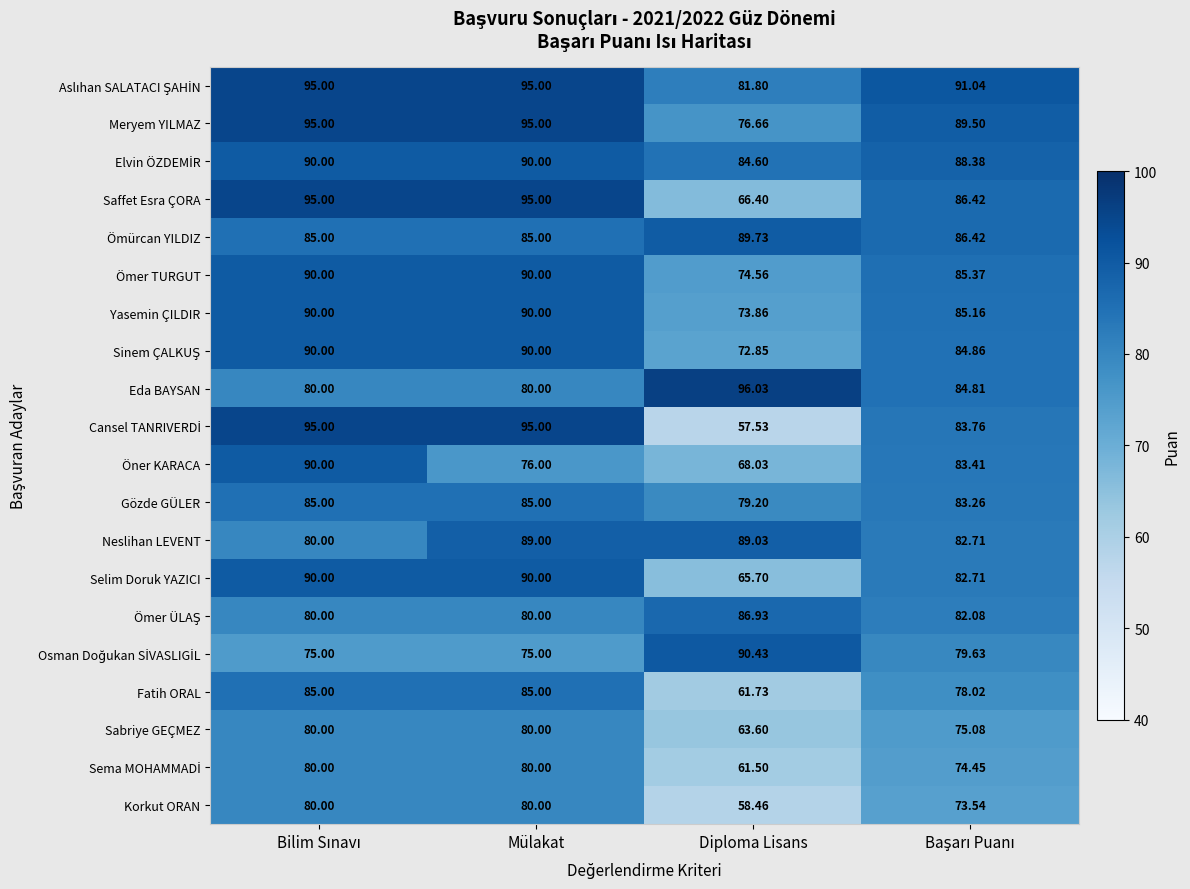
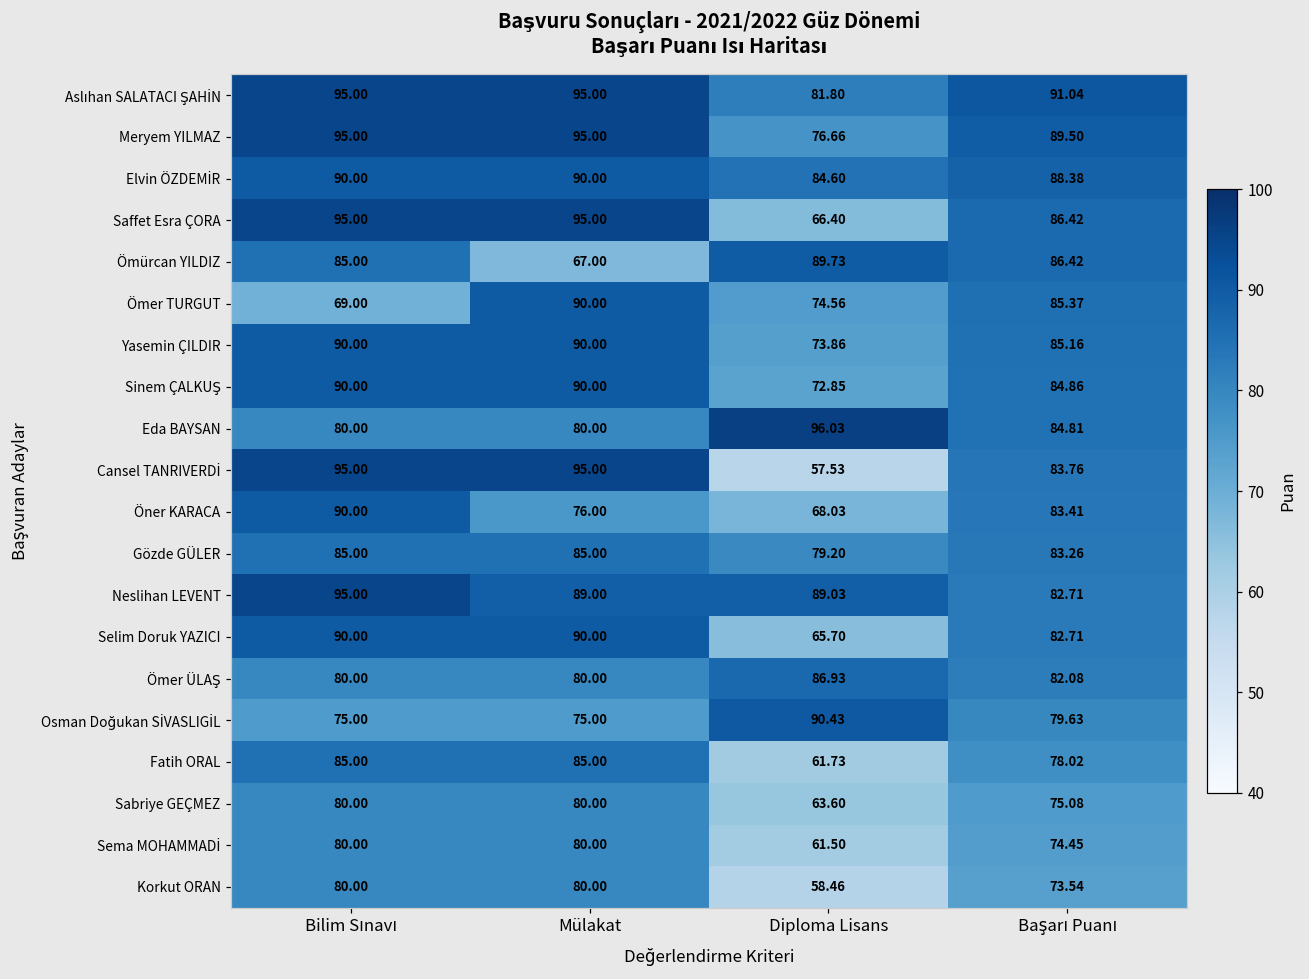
  {
    "Aslıhan SALATACI ŞAHİN": {
      "Bilim Sınavı": 95.00,
      "Mülakat": 95.00,
      "Diploma Lisans": 81.80,
      "Başarı Puanı": 91.04
    },
    "Meryem YILMAZ": {
      "Bilim Sınavı": 95.00,
      "Mülakat": 95.00,
      "Diploma Lisans": 76.66,
      "Başarı Puanı": 89.50
    },
    "Elvin ÖZDEMİR": {
      "Bilim Sınavı": 90.00,
      "Mülakat": 90.00,
      "Diploma Lisans": 84.60,
      "Başarı Puanı": 88.38
    },
    "Saffet Esra ÇORA": {
      "Bilim Sınavı": 95.00,
      "Mülakat": 95.00,
      "Diploma Lisans": 66.40,
      "Başarı Puanı": 86.42
    },
    "Ömürcan YILDIZ": {
      "Bilim Sınavı": 85.00,
-     "Mülakat": 85.00,
+     "Mülakat": 67.00,
      "Diploma Lisans": 89.73,
      "Başarı Puanı": 86.42
    },
    "Ömer TURGUT": {
-     "Bilim Sınavı": 90.00,
+     "Bilim Sınavı": 69.00,
      "Mülakat": 90.00,
      "Diploma Lisans": 74.56,
      "Başarı Puanı": 85.37
    },
    "Yasemin ÇILDIR": {
      "Bilim Sınavı": 90.00,
      "Mülakat": 90.00,
      "Diploma Lisans": 73.86,
      "Başarı Puanı": 85.16
    },
    "Sinem ÇALKUŞ": {
      "Bilim Sınavı": 90.00,
      "Mülakat": 90.00,
      "Diploma Lisans": 72.85,
      "Başarı Puanı": 84.86
    },
    "Eda BAYSAN": {
      "Bilim Sınavı": 80.00,
      "Mülakat": 80.00,
      "Diploma Lisans": 96.03,
      "Başarı Puanı": 84.81
    },
    "Cansel TANRIVERDİ": {
      "Bilim Sınavı": 95.00,
      "Mülakat": 95.00,
      "Diploma Lisans": 57.53,
      "Başarı Puanı": 83.76
    },
    "Öner KARACA": {
      "Bilim Sınavı": 90.00,
      "Mülakat": 76.00,
      "Diploma Lisans": 68.03,
      "Başarı Puanı": 83.41
    },
    "Gözde GÜLER": {
      "Bilim Sınavı": 85.00,
      "Mülakat": 85.00,
      "Diploma Lisans": 79.20,
      "Başarı Puanı": 83.26
    },
    "Neslihan LEVENT": {
-     "Bilim Sınavı": 80.00,
+     "Bilim Sınavı": 95.00,
      "Mülakat": 89.00,
      "Diploma Lisans": 89.03,
      "Başarı Puanı": 82.71
    },
    "Selim Doruk YAZICI": {
      "Bilim Sınavı": 90.00,
      "Mülakat": 90.00,
      "Diploma Lisans": 65.70,
      "Başarı Puanı": 82.71
    },
    "Ömer ÜLAŞ": {
      "Bilim Sınavı": 80.00,
      "Mülakat": 80.00,
      "Diploma Lisans": 86.93,
      "Başarı Puanı": 82.08
    },
    "Osman Doğukan SİVASLIGİL": {
      "Bilim Sınavı": 75.00,
      "Mülakat": 75.00,
      "Diploma Lisans": 90.43,
      "Başarı Puanı": 79.63
    },
    "Fatih ORAL": {
      "Bilim Sınavı": 85.00,
      "Mülakat": 85.00,
      "Diploma Lisans": 61.73,
      "Başarı Puanı": 78.02
    },
    "Sabriye GEÇMEZ": {
      "Bilim Sınavı": 80.00,
      "Mülakat": 80.00,
      "Diploma Lisans": 63.60,
      "Başarı Puanı": 75.08
    },
    "Sema MOHAMMADİ": {
      "Bilim Sınavı": 80.00,
      "Mülakat": 80.00,
      "Diploma Lisans": 61.50,
      "Başarı Puanı": 74.45
    },
    "Korkut ORAN": {
      "Bilim Sınavı": 80.00,
      "Mülakat": 80.00,
      "Diploma Lisans": 58.46,
      "Başarı Puanı": 73.54
    }
  }
